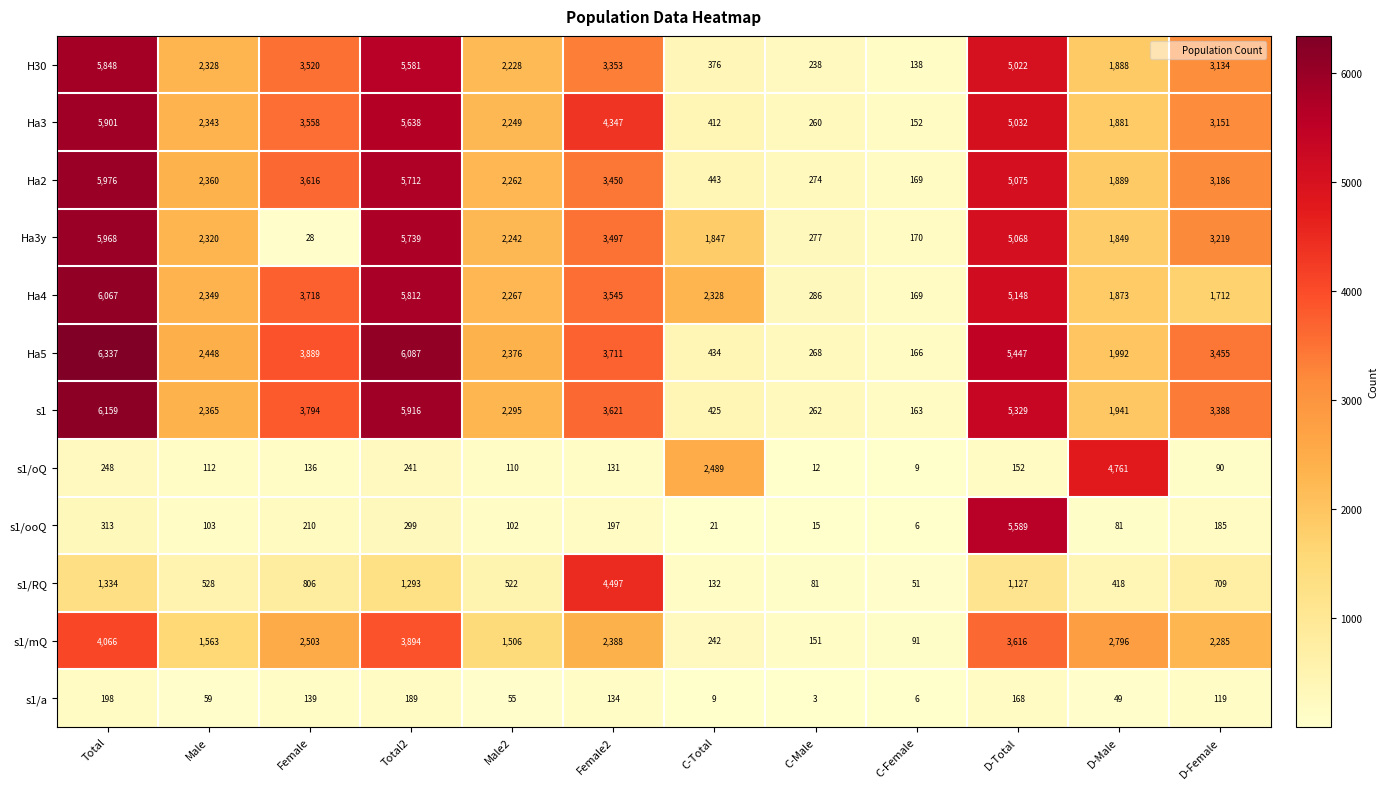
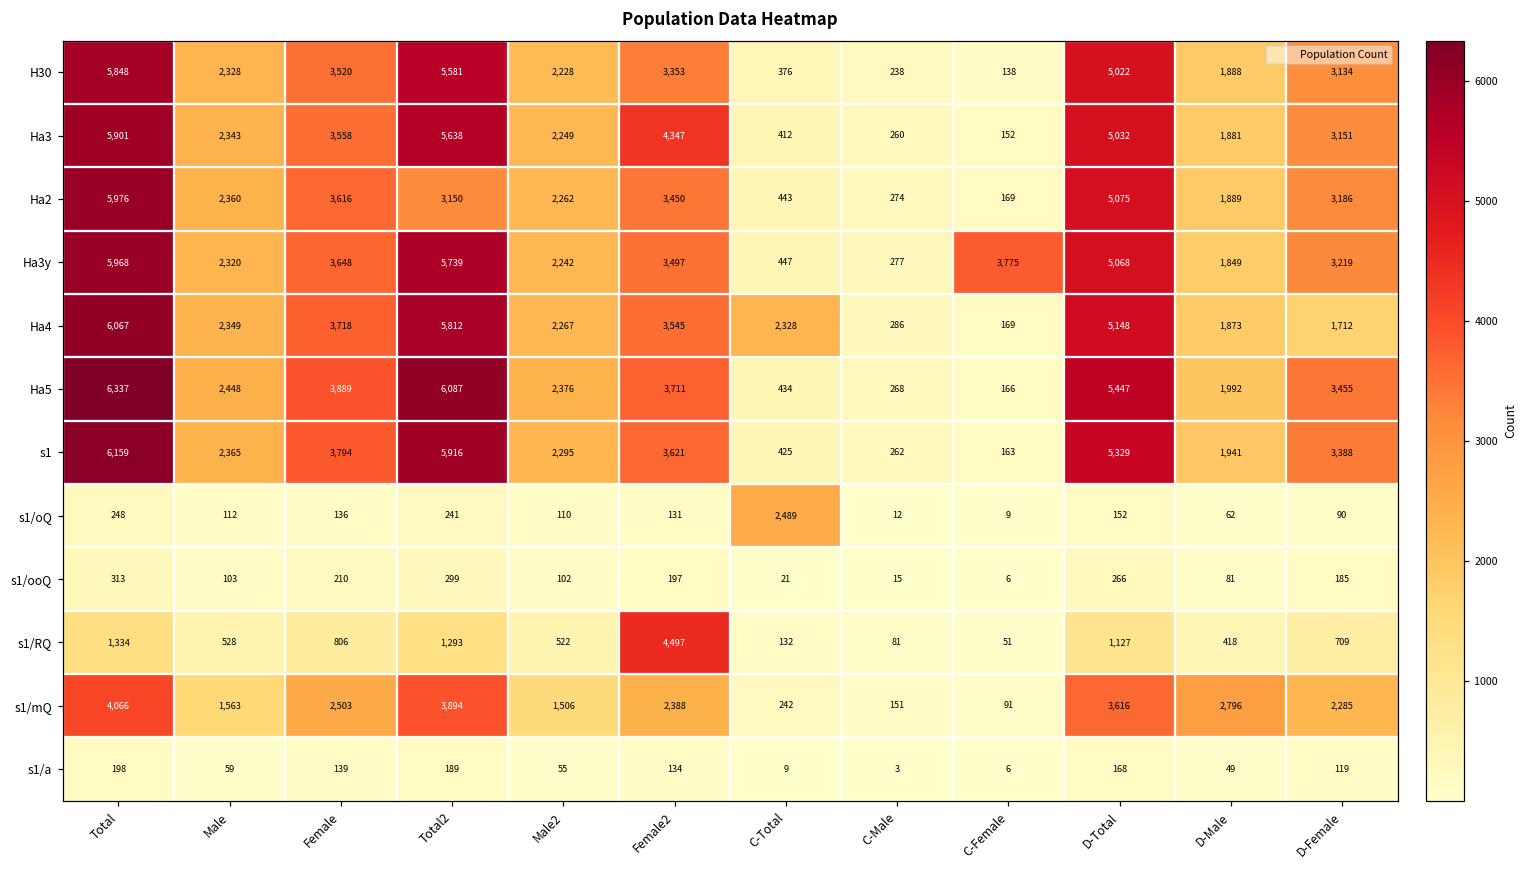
  {
    "H30": {
      "Total": "5,848",
      "Male": "2,328",
      "Female": "3,520",
      "Total2": "5,581",
      "Male2": "2,228",
      "Female2": "3,353",
      "C-Total": "376",
      "C-Male": "238",
      "C-Female": "138",
      "D-Total": "5,022",
      "D-Male": "1,888",
      "D-Female": "3,134"
    },
    "Ha3": {
      "Total": "5,901",
      "Male": "2,343",
      "Female": "3,558",
      "Total2": "5,638",
      "Male2": "2,249",
      "Female2": "4,347",
      "C-Total": "412",
      "C-Male": "260",
      "C-Female": "152",
      "D-Total": "5,032",
      "D-Male": "1,881",
      "D-Female": "3,151"
    },
    "Ha2": {
      "Total": "5,976",
      "Male": "2,360",
      "Female": "3,616",
-     "Total2": "5,712",
+     "Total2": "3,150",
      "Male2": "2,262",
      "Female2": "3,450",
      "C-Total": "443",
      "C-Male": "274",
      "C-Female": "169",
      "D-Total": "5,075",
      "D-Male": "1,889",
      "D-Female": "3,186"
    },
    "Ha3y": {
      "Total": "5,968",
      "Male": "2,320",
-     "Female": "28",
+     "Female": "3,648",
      "Total2": "5,739",
      "Male2": "2,242",
      "Female2": "3,497",
-     "C-Total": "1,847",
+     "C-Total": "447",
      "C-Male": "277",
-     "C-Female": "170",
+     "C-Female": "3,775",
      "D-Total": "5,068",
      "D-Male": "1,849",
      "D-Female": "3,219"
    },
    "Ha4": {
      "Total": "6,067",
      "Male": "2,349",
      "Female": "3,718",
      "Total2": "5,812",
      "Male2": "2,267",
      "Female2": "3,545",
      "C-Total": "2,328",
      "C-Male": "286",
      "C-Female": "169",
      "D-Total": "5,148",
      "D-Male": "1,873",
      "D-Female": "1,712"
    },
    "Ha5": {
      "Total": "6,337",
      "Male": "2,448",
      "Female": "3,889",
      "Total2": "6,087",
      "Male2": "2,376",
      "Female2": "3,711",
      "C-Total": "434",
      "C-Male": "268",
      "C-Female": "166",
      "D-Total": "5,447",
      "D-Male": "1,992",
      "D-Female": "3,455"
    },
    "s1": {
      "Total": "6,159",
      "Male": "2,365",
      "Female": "3,794",
      "Total2": "5,916",
      "Male2": "2,295",
      "Female2": "3,621",
      "C-Total": "425",
      "C-Male": "262",
      "C-Female": "163",
      "D-Total": "5,329",
      "D-Male": "1,941",
      "D-Female": "3,388"
    },
    "s1/oQ": {
      "Total": "248",
      "Male": "112",
      "Female": "136",
      "Total2": "241",
      "Male2": "110",
      "Female2": "131",
      "C-Total": "2,489",
      "C-Male": "12",
      "C-Female": "9",
      "D-Total": "152",
-     "D-Male": "4,761",
+     "D-Male": "62",
      "D-Female": "90"
    },
    "s1/ooQ": {
      "Total": "313",
      "Male": "103",
      "Female": "210",
      "Total2": "299",
      "Male2": "102",
      "Female2": "197",
      "C-Total": "21",
      "C-Male": "15",
      "C-Female": "6",
-     "D-Total": "5,589",
+     "D-Total": "266",
      "D-Male": "81",
      "D-Female": "185"
    },
    "s1/RQ": {
      "Total": "1,334",
      "Male": "528",
      "Female": "806",
      "Total2": "1,293",
      "Male2": "522",
      "Female2": "4,497",
      "C-Total": "132",
      "C-Male": "81",
      "C-Female": "51",
      "D-Total": "1,127",
      "D-Male": "418",
      "D-Female": "709"
    },
    "s1/mQ": {
      "Total": "4,066",
      "Male": "1,563",
      "Female": "2,503",
      "Total2": "3,894",
      "Male2": "1,506",
      "Female2": "2,388",
      "C-Total": "242",
      "C-Male": "151",
      "C-Female": "91",
      "D-Total": "3,616",
      "D-Male": "2,796",
      "D-Female": "2,285"
    },
    "s1/a": {
      "Total": "198",
      "Male": "59",
      "Female": "139",
      "Total2": "189",
      "Male2": "55",
      "Female2": "134",
      "C-Total": "9",
      "C-Male": "3",
      "C-Female": "6",
      "D-Total": "168",
      "D-Male": "49",
      "D-Female": "119"
    }
  }
